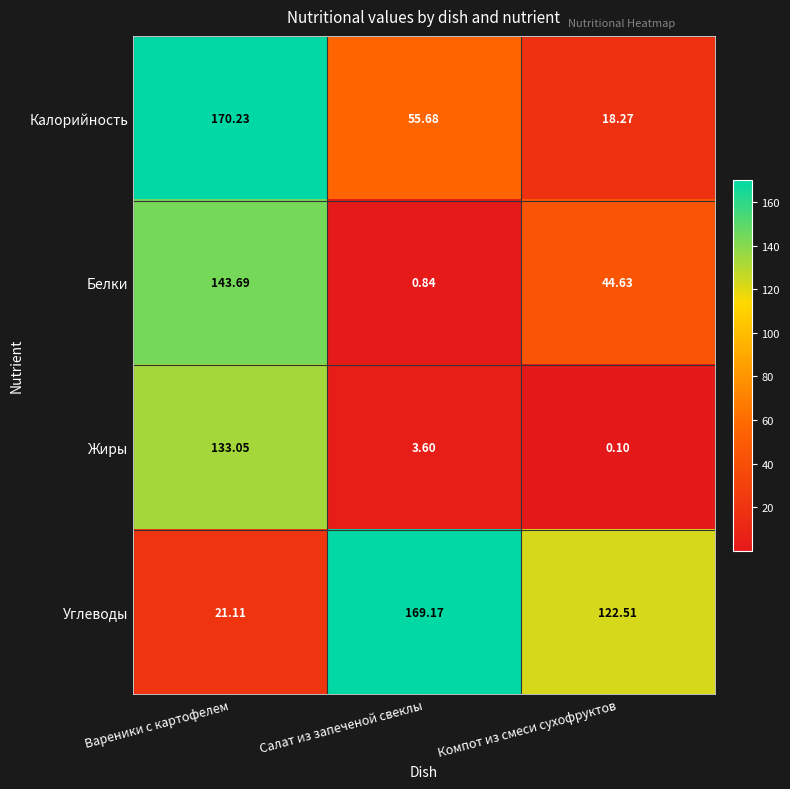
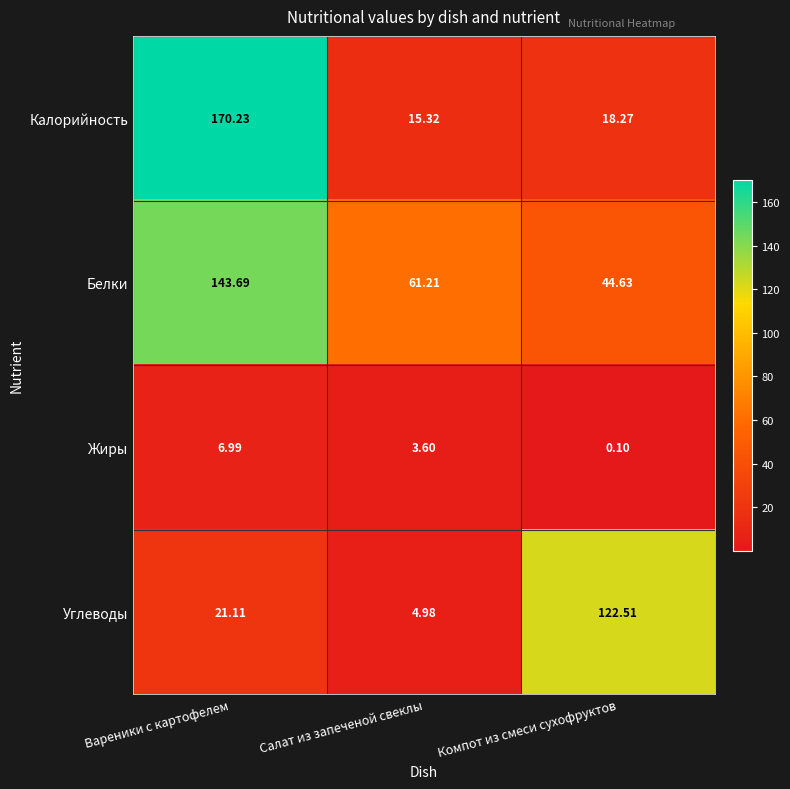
  {
    "Калорийность": {
      "Вареники с картофелем": 170.23,
-     "Салат из запеченой свеклы": 55.68,
+     "Салат из запеченой свеклы": 15.32,
      "Компот из смеси сухофруктов": 18.27
    },
    "Белки": {
      "Вареники с картофелем": 143.69,
-     "Салат из запеченой свеклы": 0.84,
+     "Салат из запеченой свеклы": 61.21,
      "Компот из смеси сухофруктов": 44.63
    },
    "Жиры": {
-     "Вареники с картофелем": 133.05,
+     "Вареники с картофелем": 6.99,
      "Салат из запеченой свеклы": 3.60,
      "Компот из смеси сухофруктов": 0.10
    },
    "Углеводы": {
      "Вареники с картофелем": 21.11,
-     "Салат из запеченой свеклы": 169.17,
+     "Салат из запеченой свеклы": 4.98,
      "Компот из смеси сухофруктов": 122.51
    }
  }
